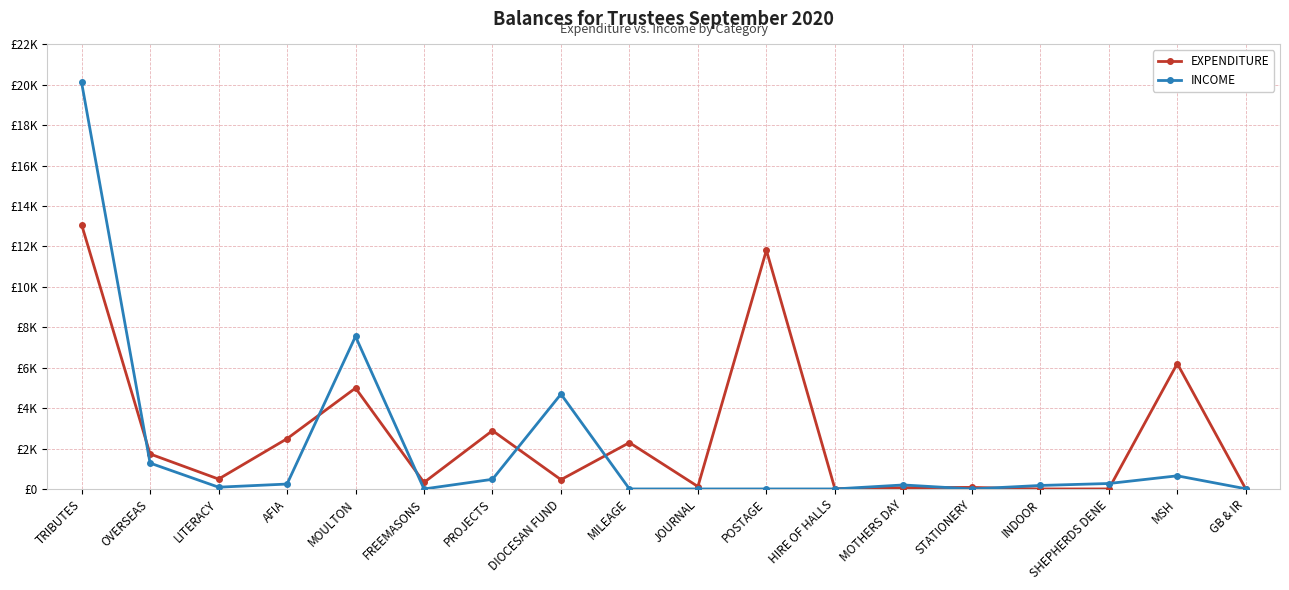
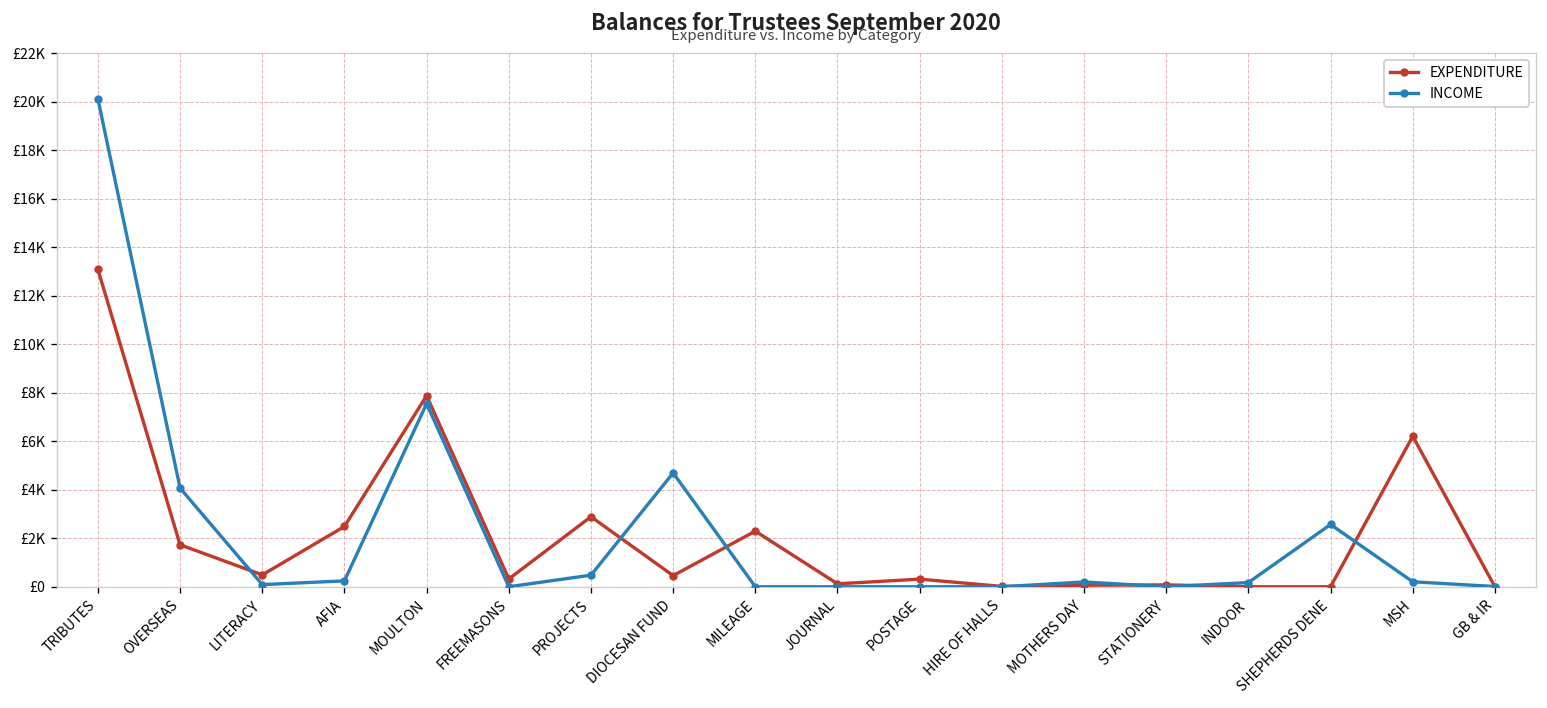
  {
    "EXPENDITURE": {
      "TRIBUTES": "£13100",
      "OVERSEAS": "£1700",
      "LITERACY": "£500",
      "AFIA": "£2500",
-     "MOULTON": "£5000",
+     "MOULTON": "£7900",
      "FREEMASONS": "£300",
      "PROJECTS": "£2900",
      "DIOCESAN FUND": "£500",
      "MILEAGE": "£2300",
-     "POSTAGE": "£11800",
+     "POSTAGE": "£300",
      "MOTHERS DAY": "£100",
      "INDOOR": "£0",
      "SHEPHERDS DENE": "£0",
      "MSH": "£6200"
    },
    "INCOME": {
      "TRIBUTES": "£20100",
-     "OVERSEAS": "£1300",
+     "OVERSEAS": "£4100",
      "LITERACY": "£100",
      "AFIA": "£200",
      "MOULTON": "£7600",
      "FREEMASONS": "£0",
      "PROJECTS": "£500",
      "DIOCESAN FUND": "£4700",
      "MILEAGE": "£0",
      "POSTAGE": "£0",
      "MOTHERS DAY": "£200",
      "INDOOR": "£200",
-     "SHEPHERDS DENE": "£300",
-     "MSH": "£700"
+     "SHEPHERDS DENE": "£2600",
+     "MSH": "£200"
    }
  }
